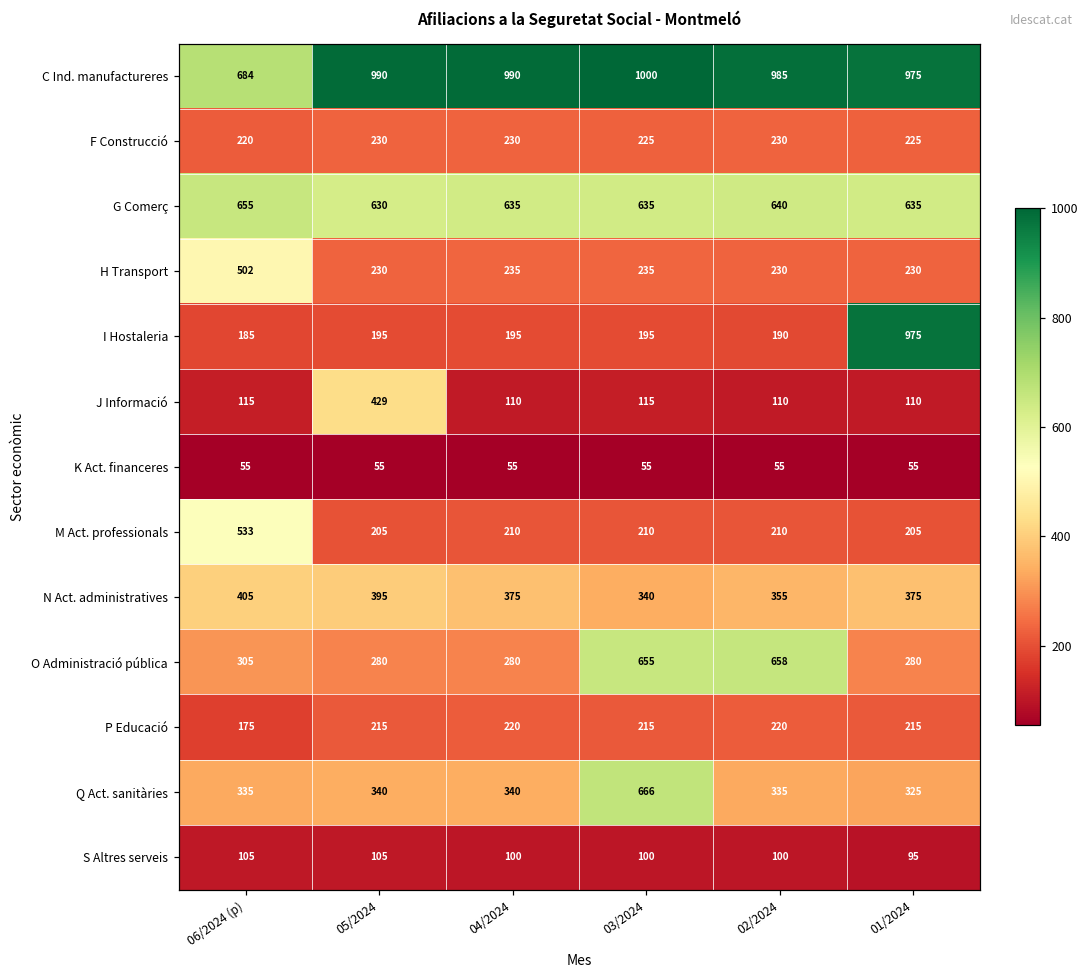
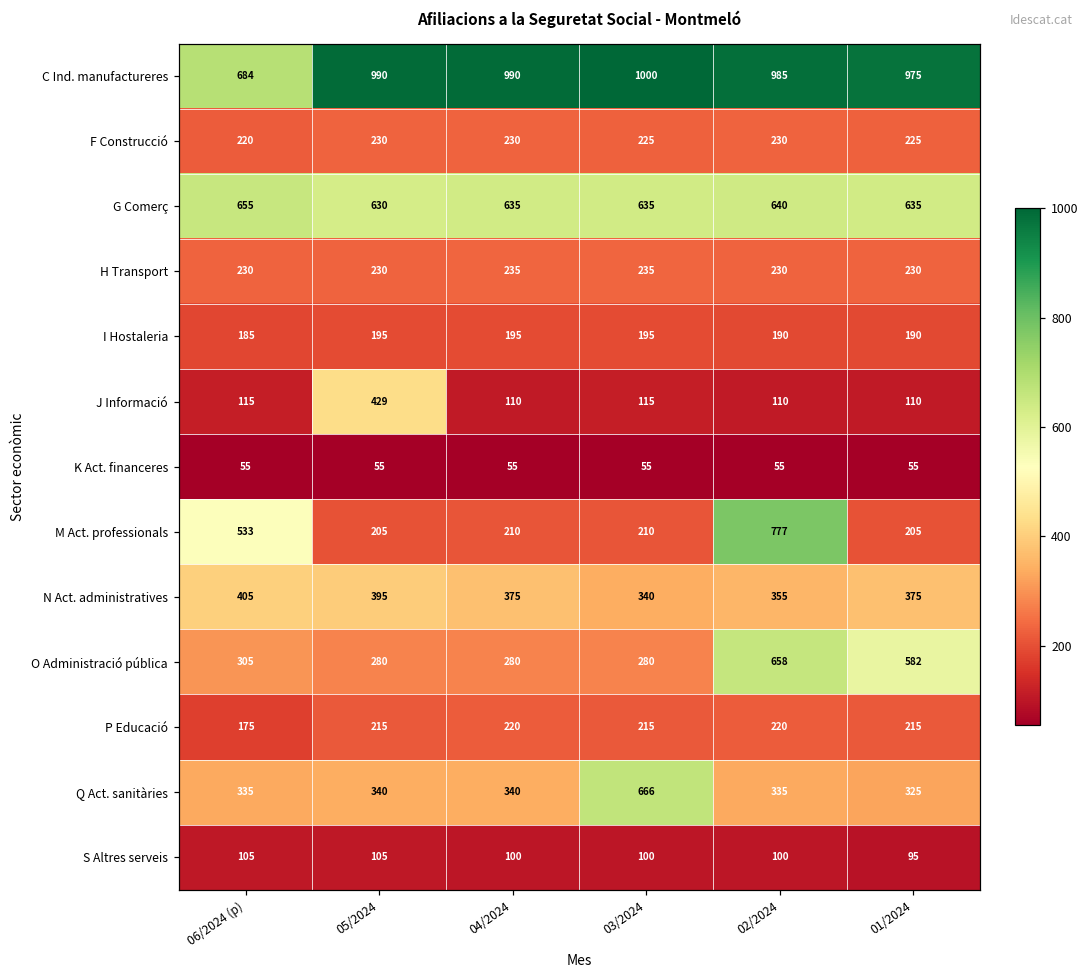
  {
    "C Ind. manufactureres": {
      "06/2024 (p)": 684,
      "05/2024": 990,
      "04/2024": 990,
      "03/2024": 1000,
      "02/2024": 985,
      "01/2024": 975
    },
    "F Construcció": {
      "06/2024 (p)": 220,
      "05/2024": 230,
      "04/2024": 230,
      "03/2024": 225,
      "02/2024": 230,
      "01/2024": 225
    },
    "G Comerç": {
      "06/2024 (p)": 655,
      "05/2024": 630,
      "04/2024": 635,
      "03/2024": 635,
      "02/2024": 640,
      "01/2024": 635
    },
    "H Transport": {
-     "06/2024 (p)": 502,
+     "06/2024 (p)": 230,
      "05/2024": 230,
      "04/2024": 235,
      "03/2024": 235,
      "02/2024": 230,
      "01/2024": 230
    },
    "I Hostaleria": {
      "06/2024 (p)": 185,
      "05/2024": 195,
      "04/2024": 195,
      "03/2024": 195,
      "02/2024": 190,
-     "01/2024": 975
+     "01/2024": 190
    },
    "J Informació": {
      "06/2024 (p)": 115,
      "05/2024": 429,
      "04/2024": 110,
      "03/2024": 115,
      "02/2024": 110,
      "01/2024": 110
    },
    "K Act. financeres": {
      "06/2024 (p)": 55,
      "05/2024": 55,
      "04/2024": 55,
      "03/2024": 55,
      "02/2024": 55,
      "01/2024": 55
    },
    "M Act. professionals": {
      "06/2024 (p)": 533,
      "05/2024": 205,
      "04/2024": 210,
      "03/2024": 210,
-     "02/2024": 210,
+     "02/2024": 777,
      "01/2024": 205
    },
    "N Act. administratives": {
      "06/2024 (p)": 405,
      "05/2024": 395,
      "04/2024": 375,
      "03/2024": 340,
      "02/2024": 355,
      "01/2024": 375
    },
    "O Administració pública": {
      "06/2024 (p)": 305,
      "05/2024": 280,
      "04/2024": 280,
-     "03/2024": 655,
+     "03/2024": 280,
      "02/2024": 658,
-     "01/2024": 280
+     "01/2024": 582
    },
    "P Educació": {
      "06/2024 (p)": 175,
      "05/2024": 215,
      "04/2024": 220,
      "03/2024": 215,
      "02/2024": 220,
      "01/2024": 215
    },
    "Q Act. sanitàries": {
      "06/2024 (p)": 335,
      "05/2024": 340,
      "04/2024": 340,
      "03/2024": 666,
      "02/2024": 335,
      "01/2024": 325
    },
    "S Altres serveis": {
      "06/2024 (p)": 105,
      "05/2024": 105,
      "04/2024": 100,
      "03/2024": 100,
      "02/2024": 100,
      "01/2024": 95
    }
  }
